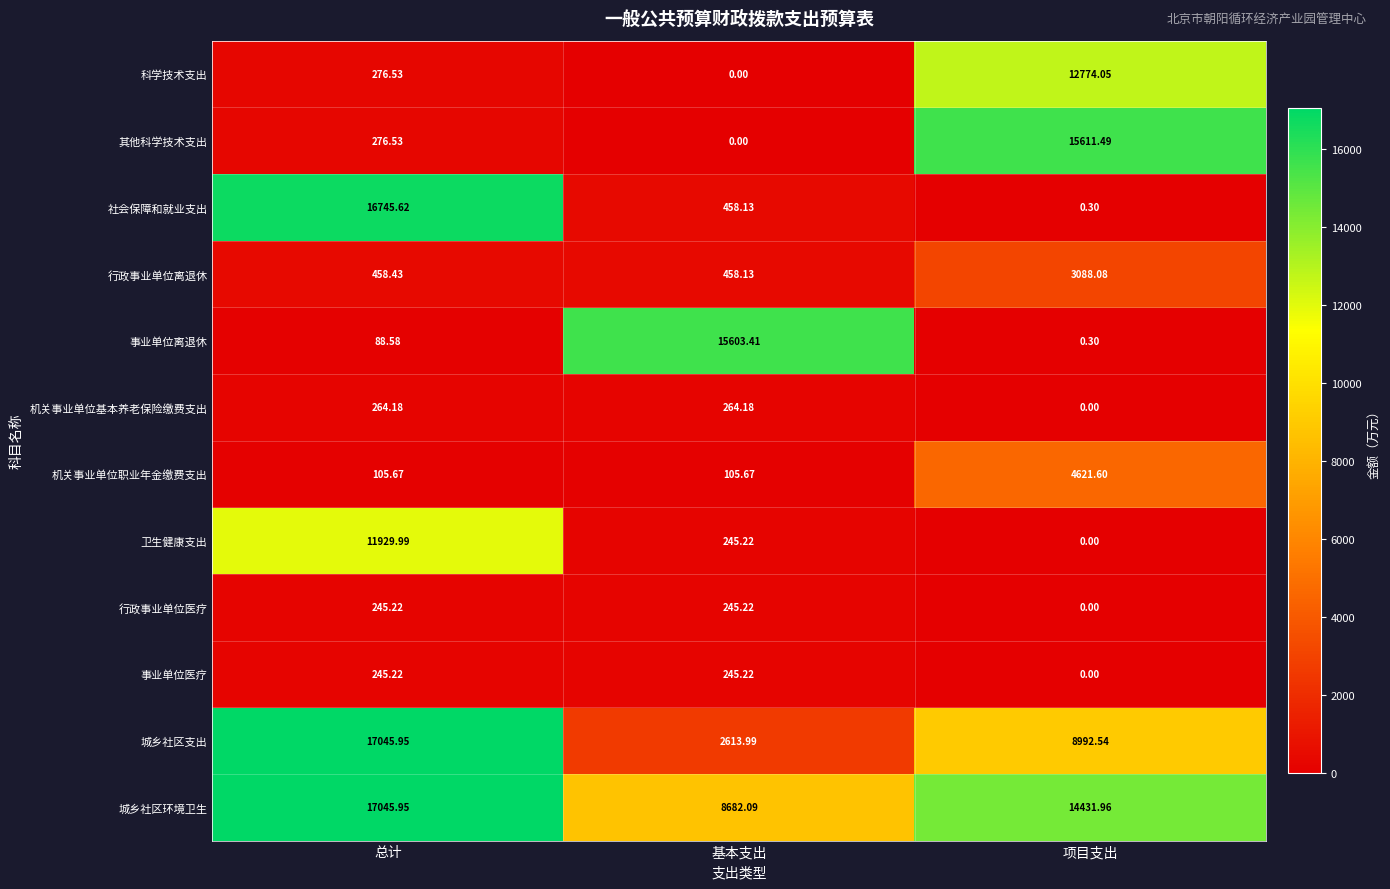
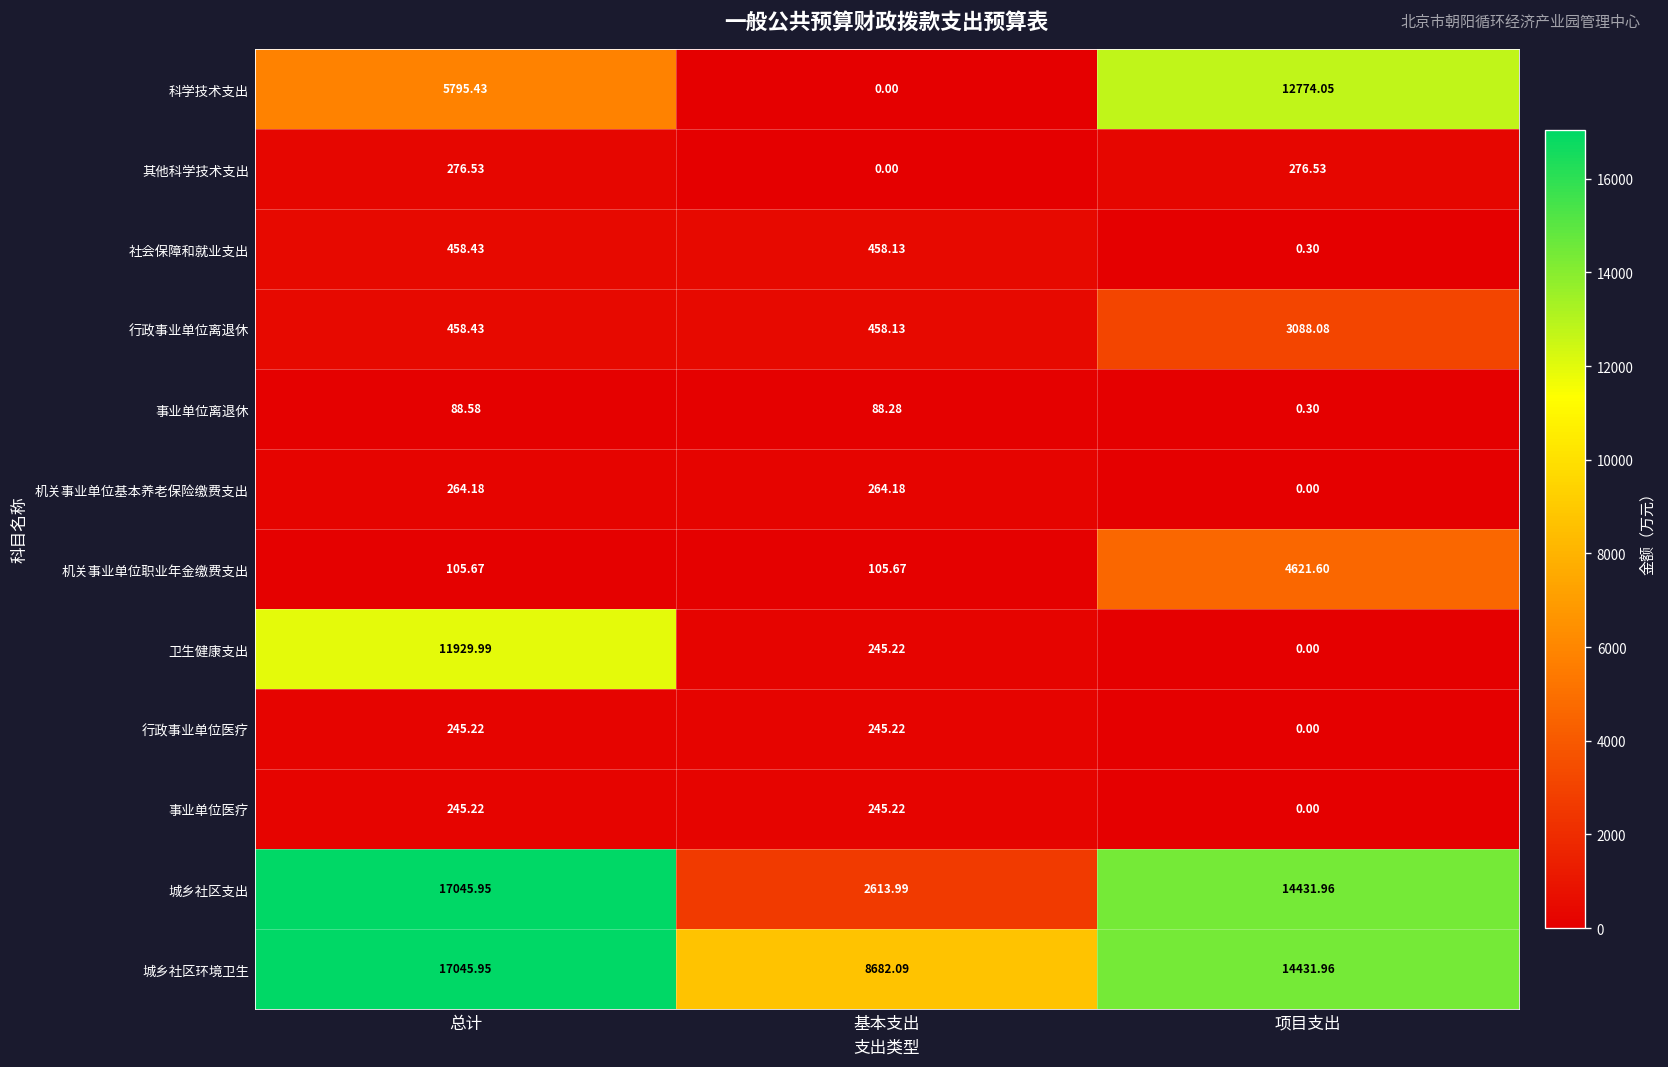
  {
    "科学技术支出": {
-     "总计": 276.53,
+     "总计": 5795.43,
      "基本支出": 0.00,
      "项目支出": 12774.05
    },
    "其他科学技术支出": {
      "总计": 276.53,
      "基本支出": 0.00,
-     "项目支出": 15611.49
+     "项目支出": 276.53
    },
    "社会保障和就业支出": {
-     "总计": 16745.62,
+     "总计": 458.43,
      "基本支出": 458.13,
      "项目支出": 0.30
    },
    "行政事业单位离退休": {
      "总计": 458.43,
      "基本支出": 458.13,
      "项目支出": 3088.08
    },
    "事业单位离退休": {
      "总计": 88.58,
-     "基本支出": 15603.41,
+     "基本支出": 88.28,
      "项目支出": 0.30
    },
    "机关事业单位基本养老保险缴费支出": {
      "总计": 264.18,
      "基本支出": 264.18,
      "项目支出": 0.00
    },
    "机关事业单位职业年金缴费支出": {
      "总计": 105.67,
      "基本支出": 105.67,
      "项目支出": 4621.60
    },
    "卫生健康支出": {
      "总计": 11929.99,
      "基本支出": 245.22,
      "项目支出": 0.00
    },
    "行政事业单位医疗": {
      "总计": 245.22,
      "基本支出": 245.22,
      "项目支出": 0.00
    },
    "事业单位医疗": {
      "总计": 245.22,
      "基本支出": 245.22,
      "项目支出": 0.00
    },
    "城乡社区支出": {
      "总计": 17045.95,
      "基本支出": 2613.99,
-     "项目支出": 8992.54
+     "项目支出": 14431.96
    },
    "城乡社区环境卫生": {
      "总计": 17045.95,
      "基本支出": 8682.09,
      "项目支出": 14431.96
    }
  }
